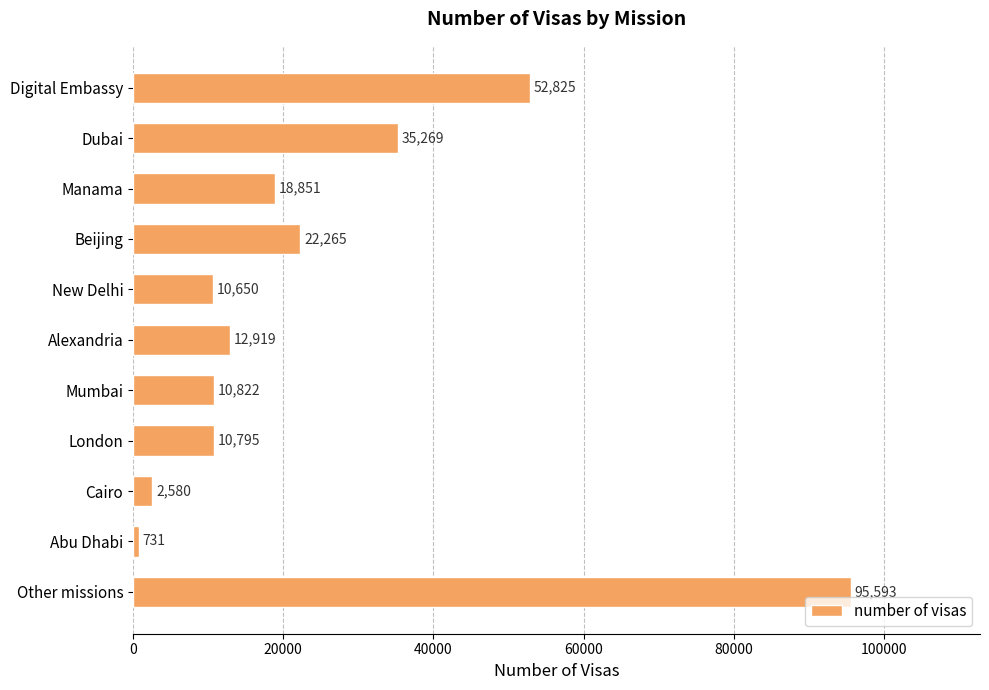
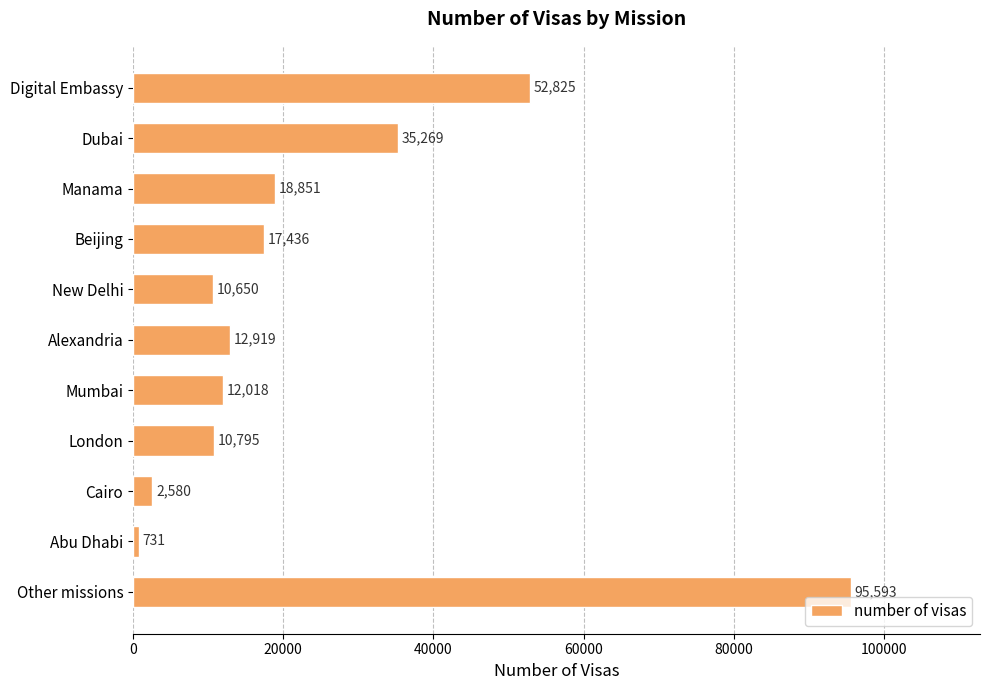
  {
    "Digital Embassy": "52,825",
    "Dubai": "35,269",
    "Manama": "18,851",
-   "Beijing": "22,265",
+   "Beijing": "17,436",
    "New Delhi": "10,650",
    "Alexandria": "12,919",
-   "Mumbai": "10,822",
+   "Mumbai": "12,018",
    "London": "10,795",
    "Cairo": "2,580",
    "Abu Dhabi": "731"
  }
